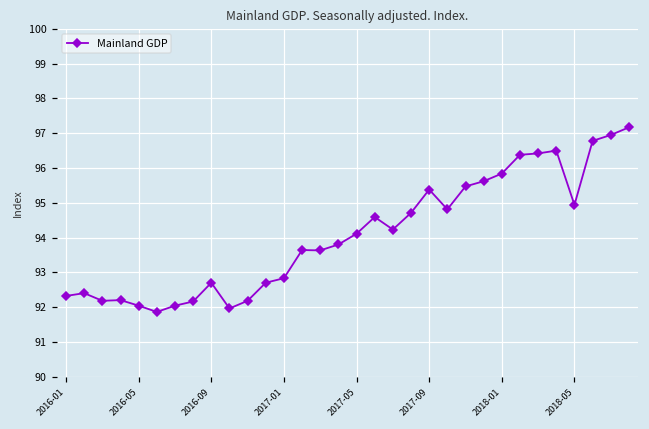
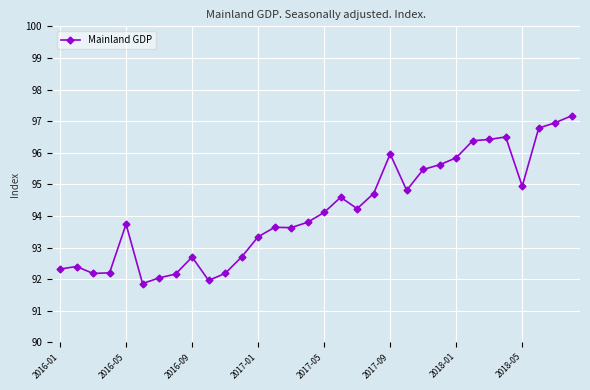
  {
    "2016-01": 92.3,
-   "2016-05": 92.0,
+   "2016-05": 93.7,
    "2016-09": 92.7,
-   "2017-01": 92.8,
+   "2017-01": 93.3,
    "2017-05": 94.1,
-   "2017-09": 95.4,
+   "2017-09": 96.0,
    "2018-01": 95.8,
    "2018-05": 94.9
  }
